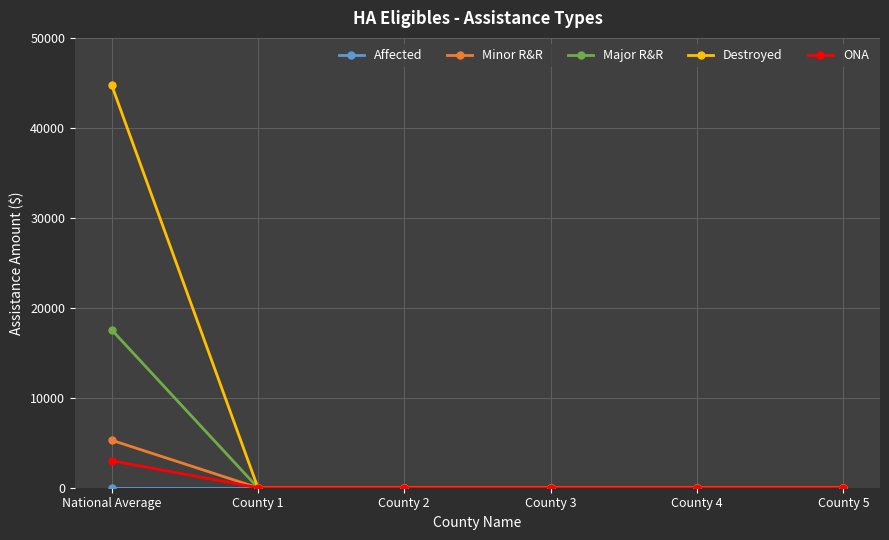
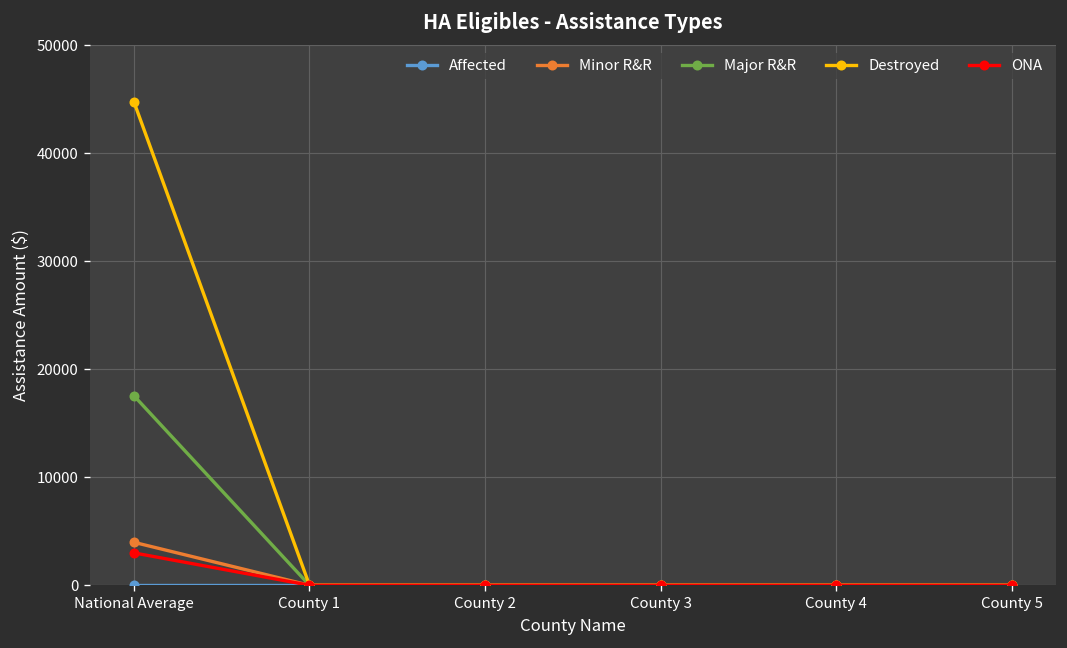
  {
    "Affected": {
      "National Average": 0
    },
    "Minor R&R": {
-     "National Average": 5000
+     "National Average": 4000
    },
    "Major R&R": {
      "National Average": 18000
    },
    "Destroyed": {
      "National Average": 45000
    },
    "ONA": {
      "National Average": 3000
    }
  }
